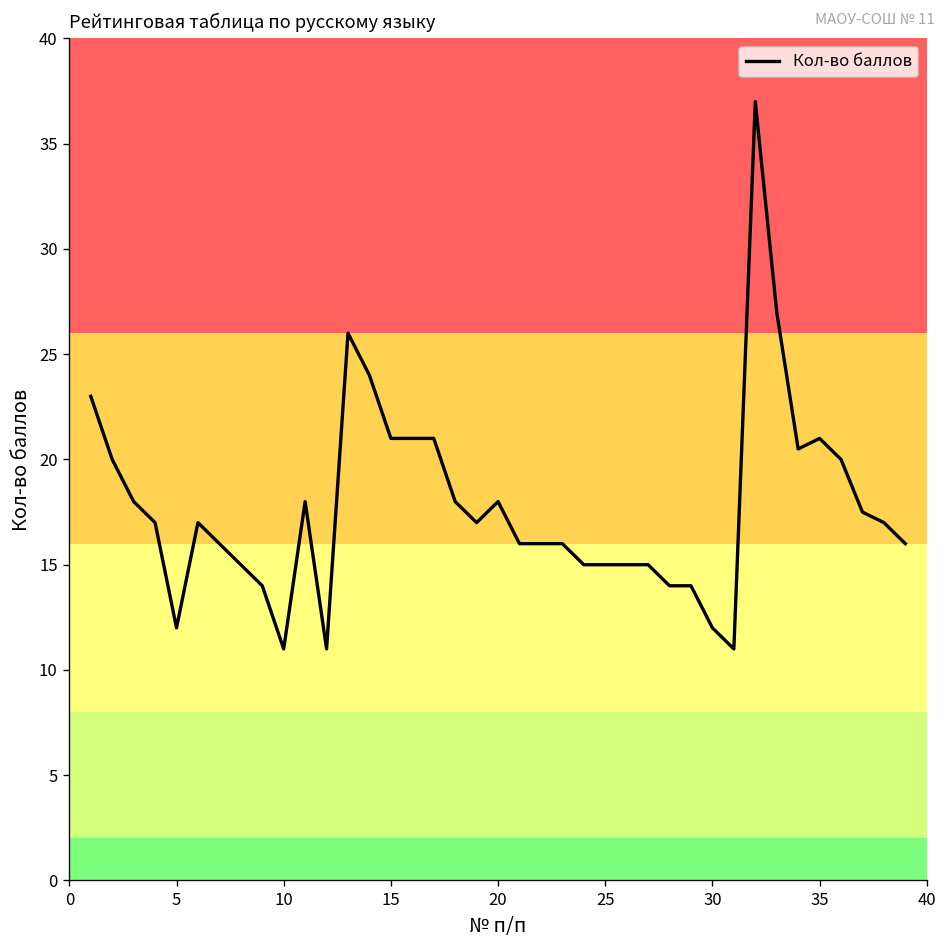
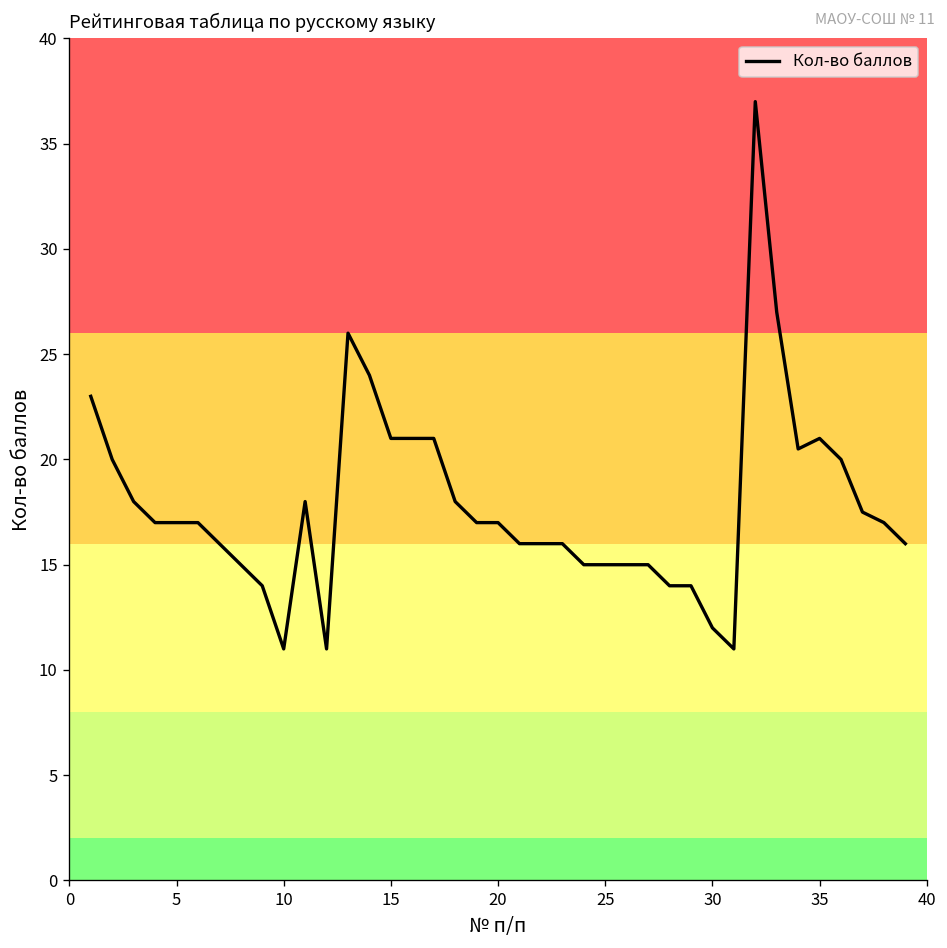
  {
-   "5": 12,
+   "5": 17,
    "10": 11,
    "15": 21,
-   "20": 18,
+   "20": 17,
    "25": 15,
    "30": 12,
    "35": 21
  }
